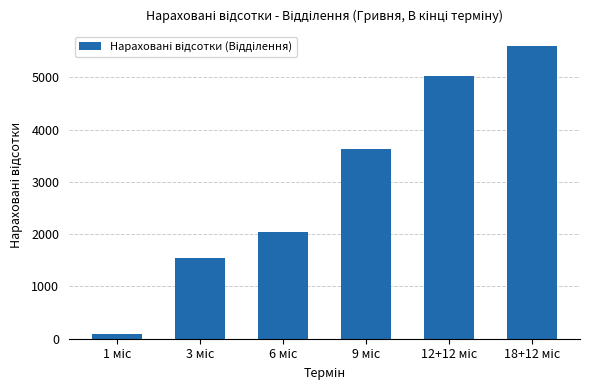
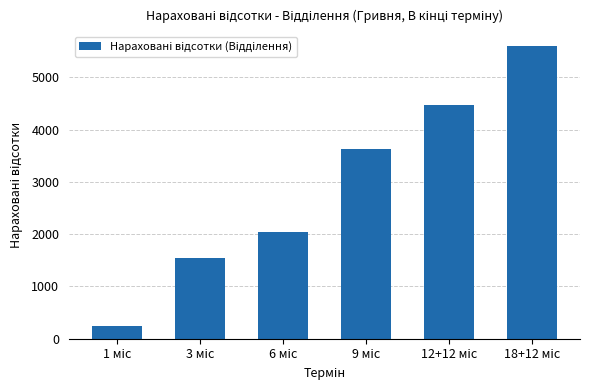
  {
-   "1 міс": 100,
+   "1 міс": 200,
    "3 міс": 1600,
    "6 міс": 2000,
    "9 міс": 3600,
-   "12+12 міс": 5000,
+   "12+12 міс": 4500,
    "18+12 міс": 5600
  }
